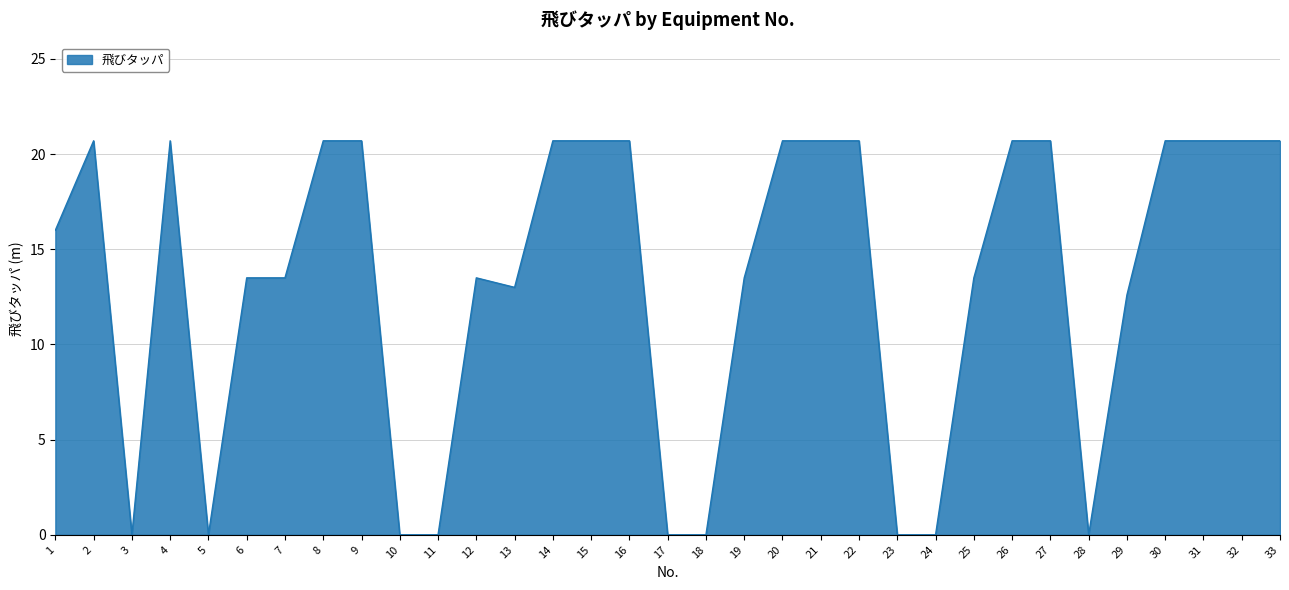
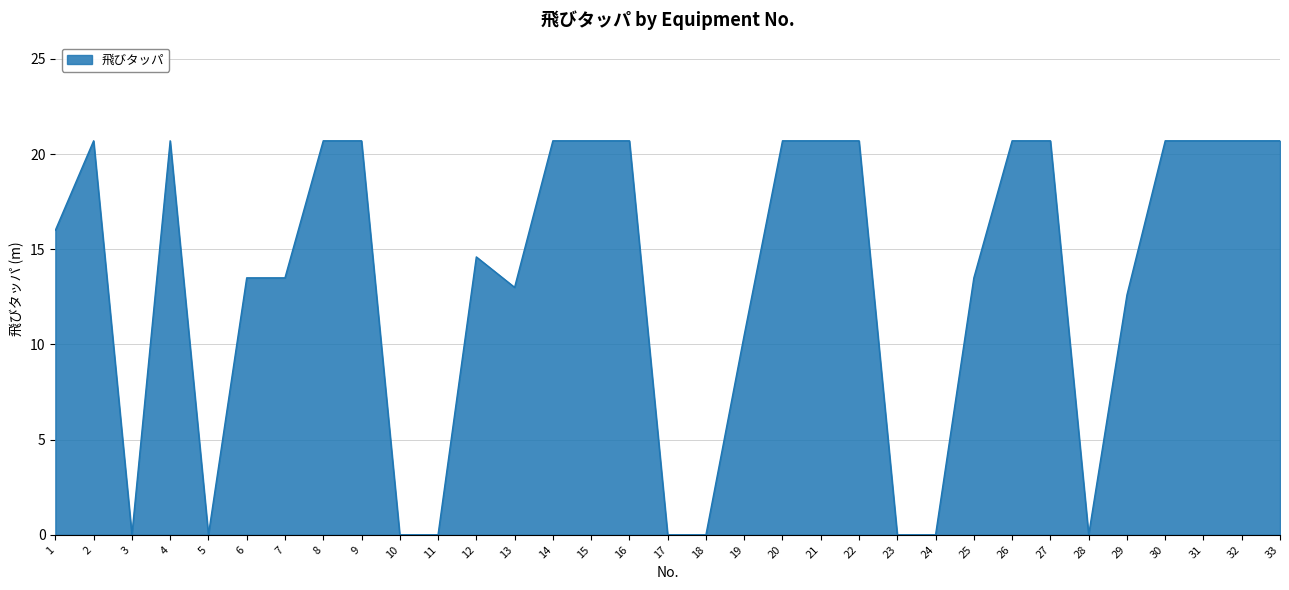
  {
    "1": 16.0,
    "2": 20.7,
    "3": 0.0,
    "4": 20.7,
    "5": 0.0,
    "6": 13.5,
    "7": 13.5,
    "8": 20.7,
    "9": 20.7,
    "10": 0.0,
    "11": 0.0,
-   "12": 13.5,
+   "12": 14.6,
    "13": 13.0,
    "14": 20.7,
    "15": 20.7,
    "16": 20.7,
    "17": 0.0,
    "18": 0.0,
-   "19": 13.5,
+   "19": 10.5,
    "20": 20.7,
    "21": 20.7,
    "22": 20.7,
    "23": 0.0,
    "24": 0.0,
    "25": 13.5,
    "26": 20.7,
    "27": 20.7,
    "28": 0.0,
    "29": 12.6,
    "30": 20.7,
    "31": 20.7,
    "32": 20.7,
    "33": 20.7
  }
